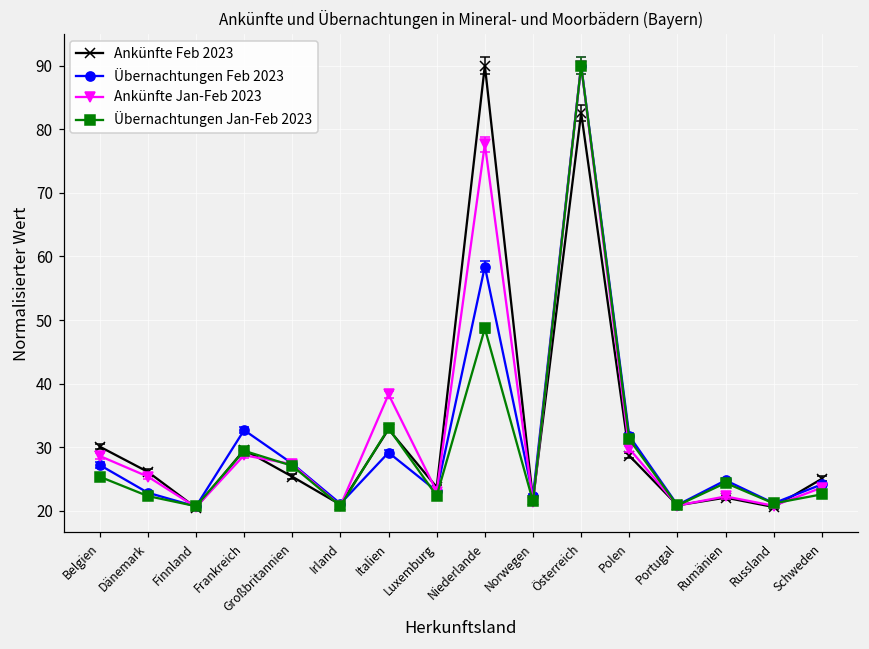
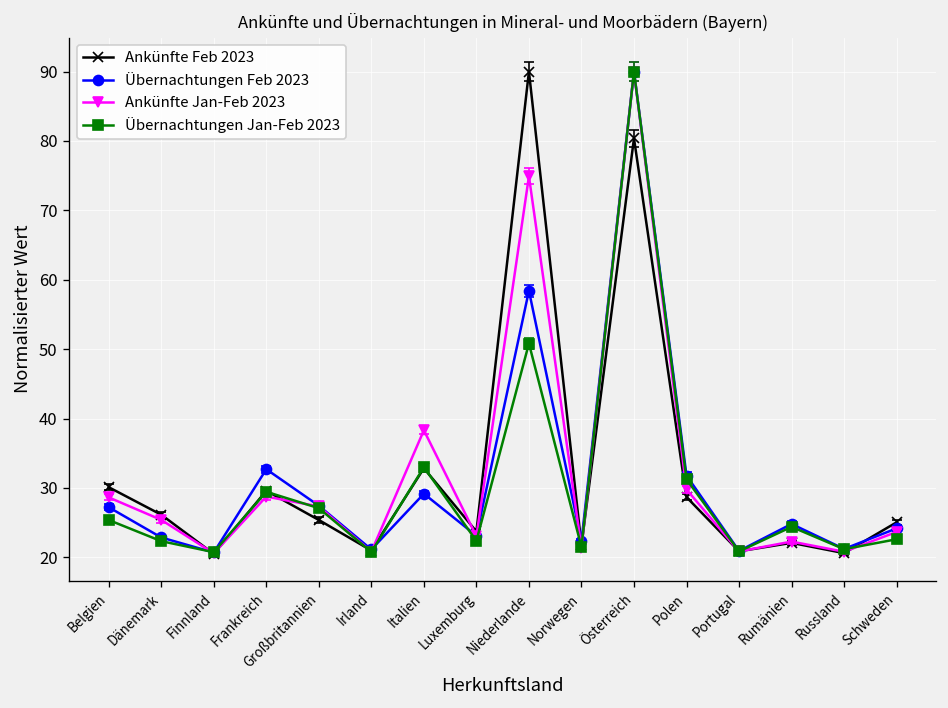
  {
    "Ankünfte Feb 2023": {
      "Belgien": 30,
      "Niederlande": 90,
-     "Österreich": 83
+     "Österreich": 80
    },
    "Übernachtungen Feb 2023": {
      "Frankreich": 33,
      "Niederlande": 58
    },
    "Ankünfte Jan-Feb 2023": {
      "Italien": 38,
-     "Niederlande": 78,
+     "Niederlande": 75,
      "Polen": 30
    },
    "Übernachtungen Jan-Feb 2023": {
-     "Niederlande": 49
+     "Niederlande": 51
    }
  }
